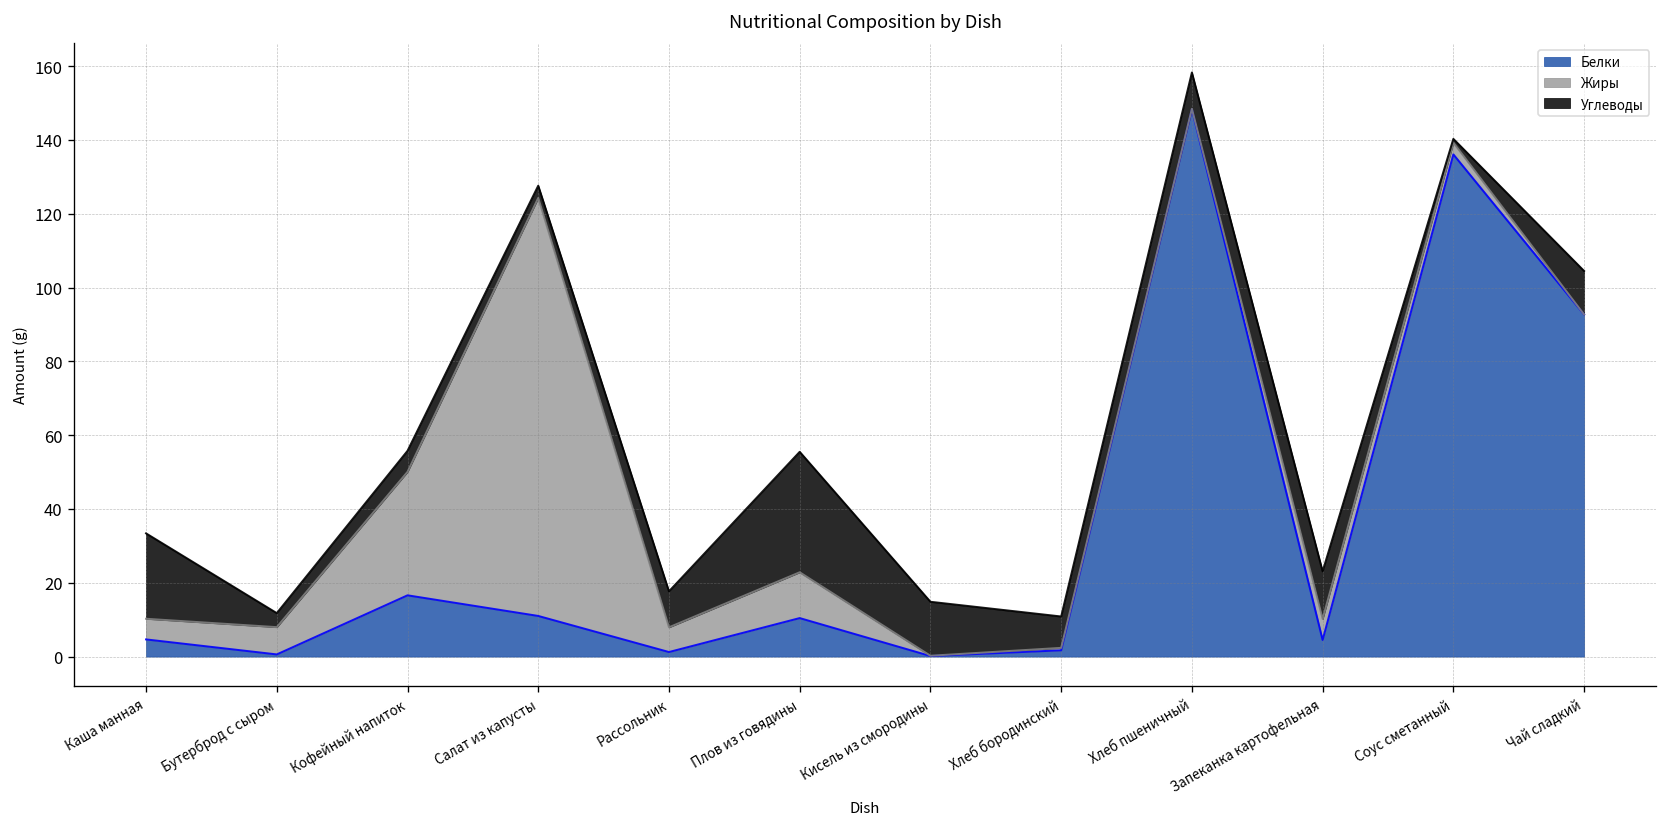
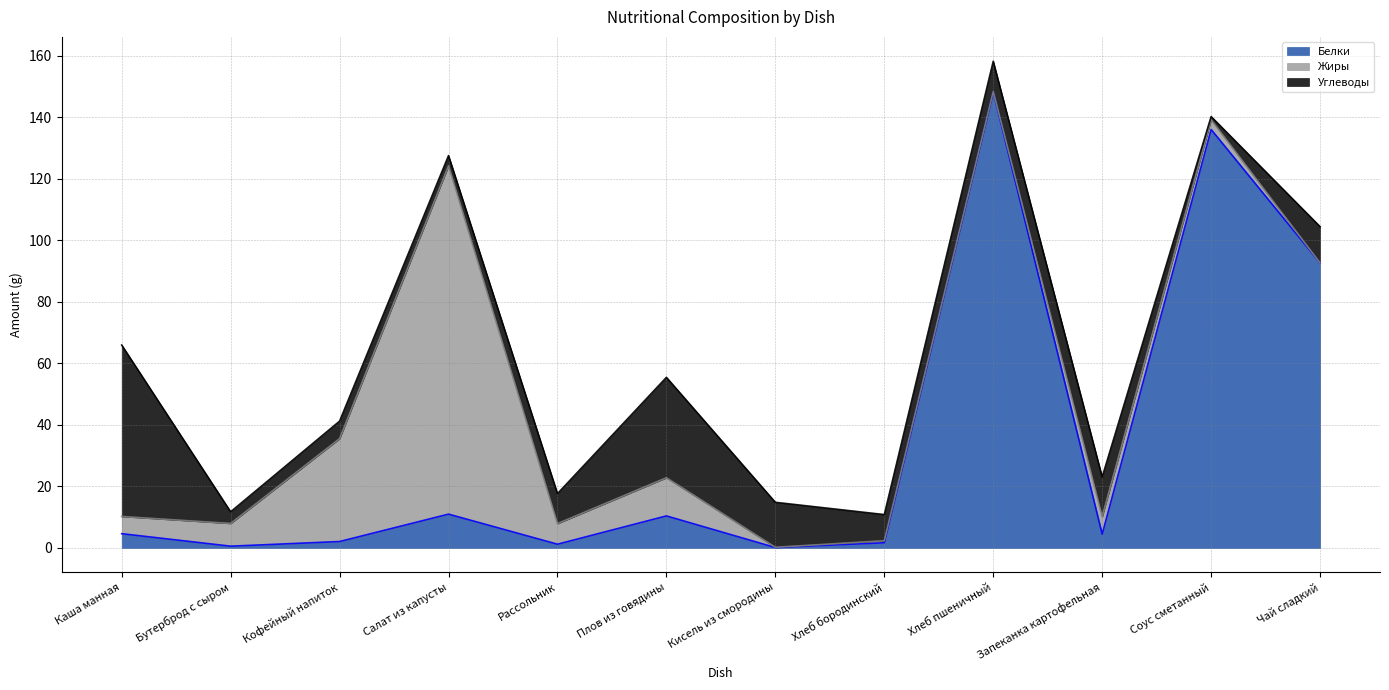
  {
    "Белки": {
      "Каша манная": 5,
      "Бутерброд с сыром": 1,
-     "Кофейный напиток": 17,
+     "Кофейный напиток": 2,
      "Салат из капусты": 11,
      "Рассольник": 1,
      "Плов из говядины": 10,
      "Запеканка картофельная": 5,
      "Соус сметанный": 136
    },
    "Жиры": {
      "Каша манная": 6,
      "Бутерброд с сыром": 7,
      "Кофейный напиток": 33,
      "Салат из капусты": 113,
      "Рассольник": 7,
      "Плов из говядины": 12,
      "Запеканка картофельная": 6,
      "Соус сметанный": 3
    },
    "Углеводы": {
-     "Каша манная": 23,
+     "Каша манная": 56,
      "Бутерброд с сыром": 4,
      "Кофейный напиток": 6,
      "Салат из капусты": 3,
      "Рассольник": 10,
      "Плов из говядины": 33,
      "Кисель из смородины": 15,
      "Хлеб бородинский": 9,
      "Хлеб пшеничный": 10,
      "Запеканка картофельная": 13,
      "Соус сметанный": 1,
      "Чай сладкий": 12
    }
  }
